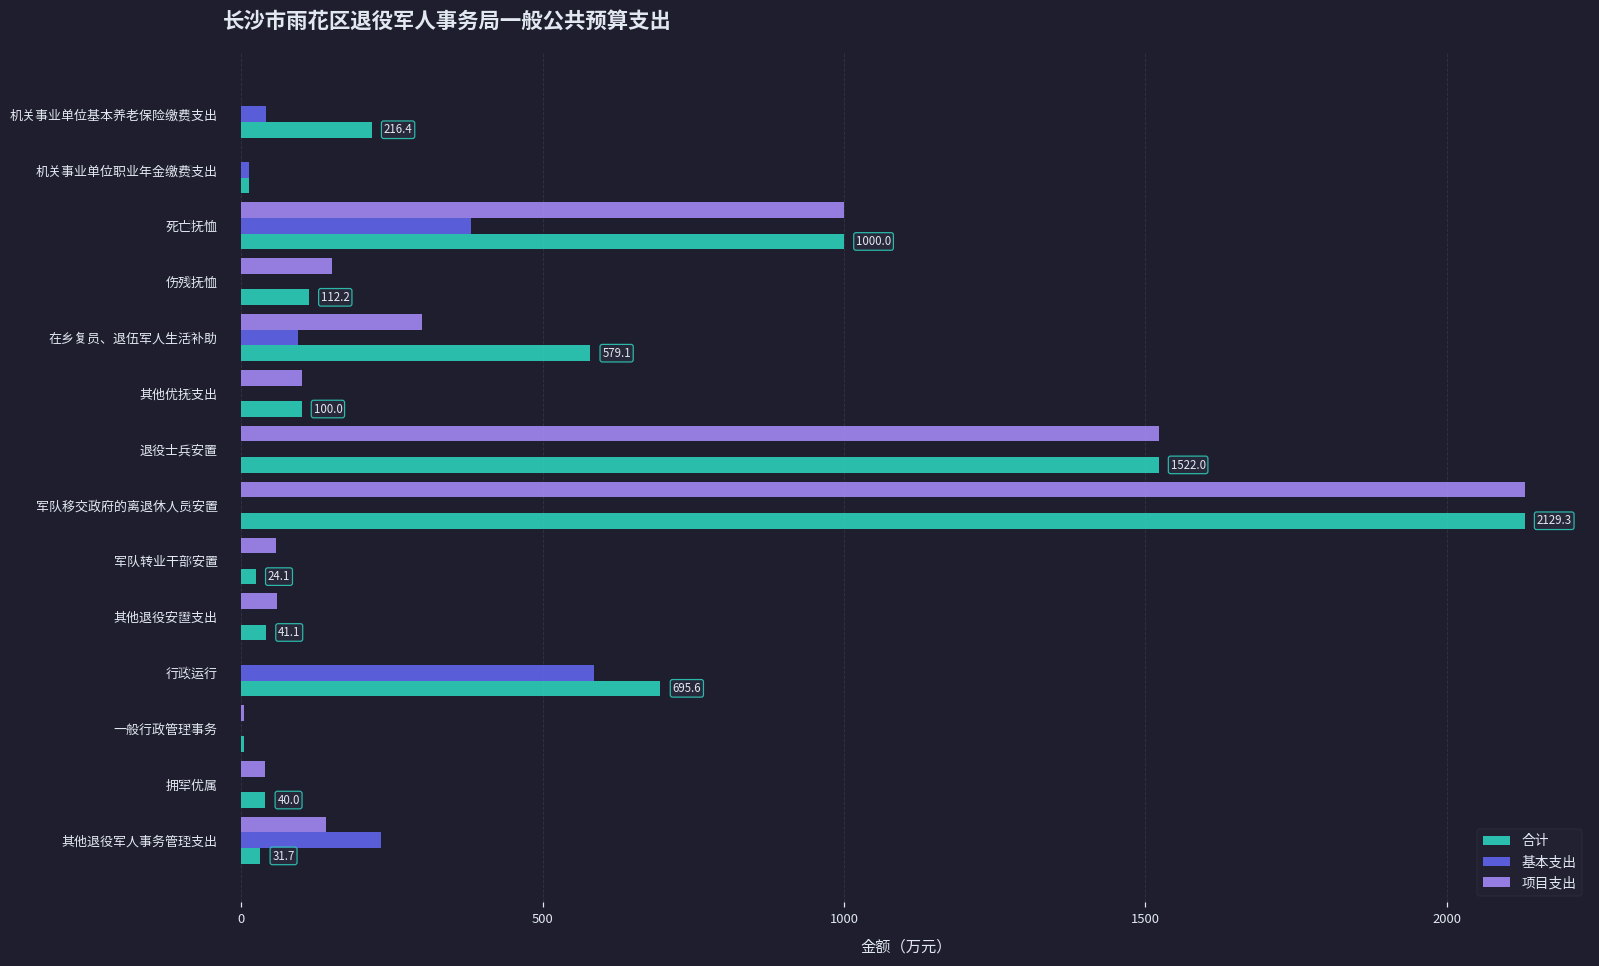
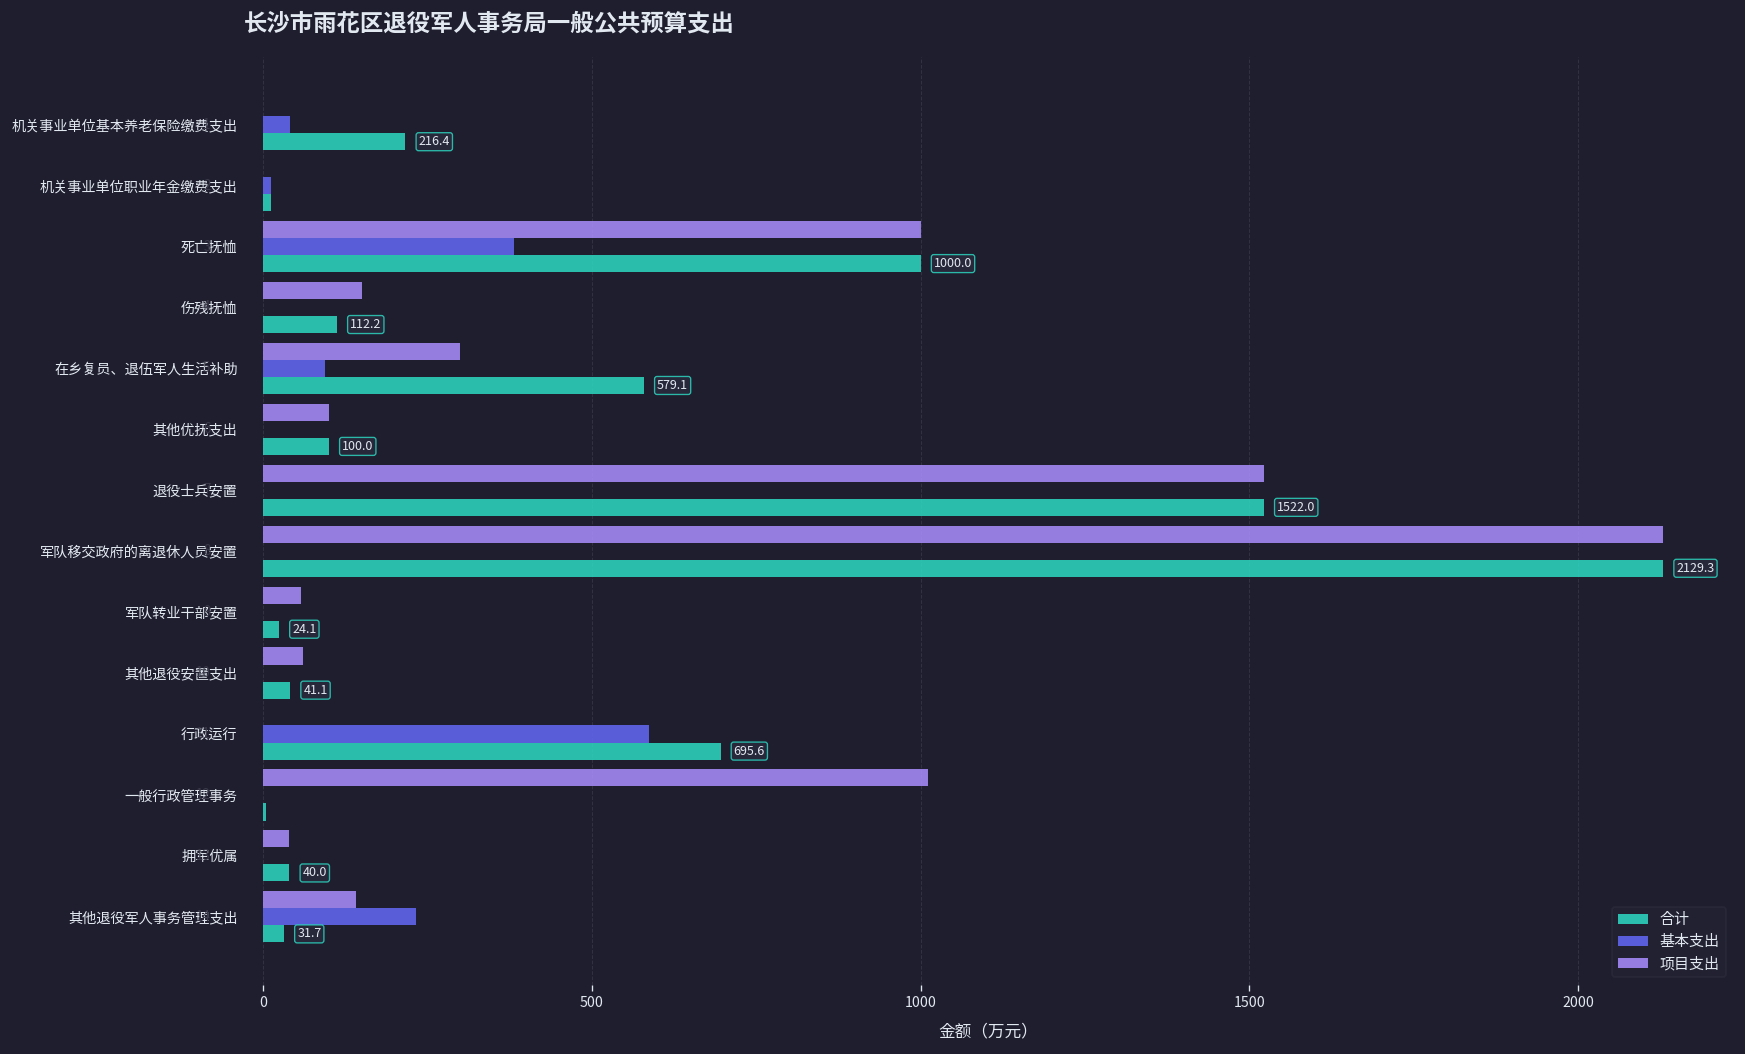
  {
    "合计": {
      "机关事业单位职业年金缴费支出": 10
    },
    "基本支出": {
      "机关事业单位基本养老保险缴费支出": 40,
      "机关事业单位职业年金缴费支出": 10,
      "死亡抚恤": 380,
      "伤残抚恤": 0,
      "在乡复员、退伍军人生活补助": 90,
      "其他优抚支出": 0,
      "退役士兵安置": 0,
      "军队移交政府的离退休人员安置": 0,
      "军队转业干部安置": 0,
      "其他退役安置支出": 0,
      "行政运行": 590,
      "一般行政管理事务": 0,
      "拥军优属": 0,
      "其他退役军人事务管理支出": 230
    },
    "项目支出": {
      "机关事业单位基本养老保险缴费支出": 0,
      "机关事业单位职业年金缴费支出": 0,
      "伤残抚恤": 150,
      "在乡复员、退伍军人生活补助": 300,
      "军队转业干部安置": 60,
      "其他退役安置支出": 60,
      "行政运行": 0,
-     "一般行政管理事务": 0,
+     "一般行政管理事务": 1010,
      "其他退役军人事务管理支出": 140
    }
  }
